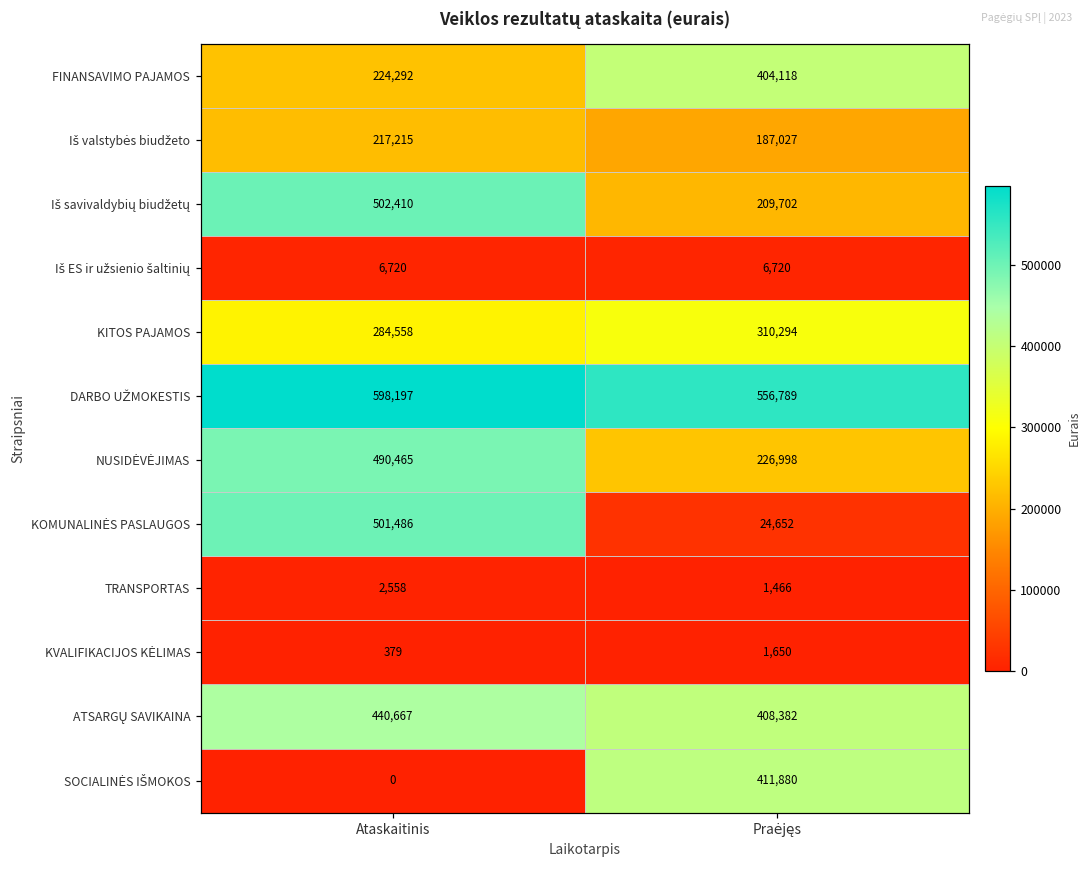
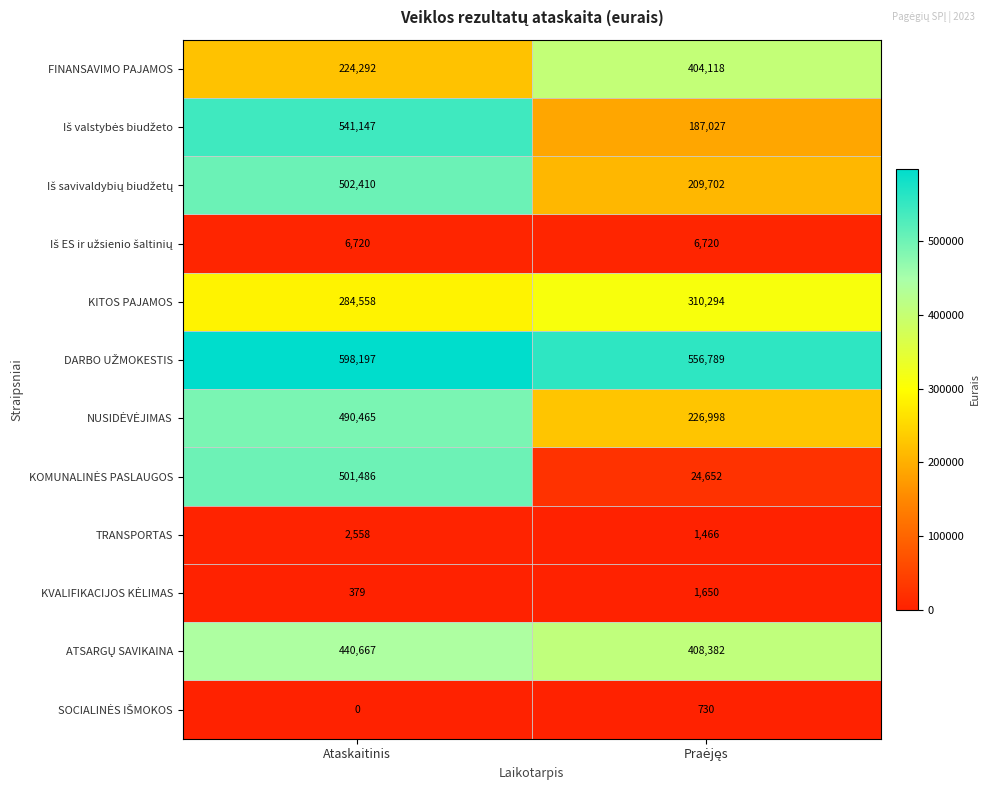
  {
    "FINANSAVIMO PAJAMOS": {
      "Ataskaitinis": "224,292",
      "Praėjęs": "404,118"
    },
    "Iš valstybės biudžeto": {
-     "Ataskaitinis": "217,215",
+     "Ataskaitinis": "541,147",
      "Praėjęs": "187,027"
    },
    "Iš savivaldybių biudžetų": {
      "Ataskaitinis": "502,410",
      "Praėjęs": "209,702"
    },
    "Iš ES ir užsienio šaltinių": {
      "Ataskaitinis": "6,720",
      "Praėjęs": "6,720"
    },
    "KITOS PAJAMOS": {
      "Ataskaitinis": "284,558",
      "Praėjęs": "310,294"
    },
    "DARBO UŽMOKESTIS": {
      "Ataskaitinis": "598,197",
      "Praėjęs": "556,789"
    },
    "NUSIDĖVĖJIMAS": {
      "Ataskaitinis": "490,465",
      "Praėjęs": "226,998"
    },
    "KOMUNALINĖS PASLAUGOS": {
      "Ataskaitinis": "501,486",
      "Praėjęs": "24,652"
    },
    "TRANSPORTAS": {
      "Ataskaitinis": "2,558",
      "Praėjęs": "1,466"
    },
    "KVALIFIKACIJOS KĖLIMAS": {
      "Ataskaitinis": "379",
      "Praėjęs": "1,650"
    },
    "ATSARGŲ SAVIKAINA": {
      "Ataskaitinis": "440,667",
      "Praėjęs": "408,382"
    },
    "SOCIALINĖS IŠMOKOS": {
      "Ataskaitinis": "0",
-     "Praėjęs": "411,880"
+     "Praėjęs": "730"
    }
  }
